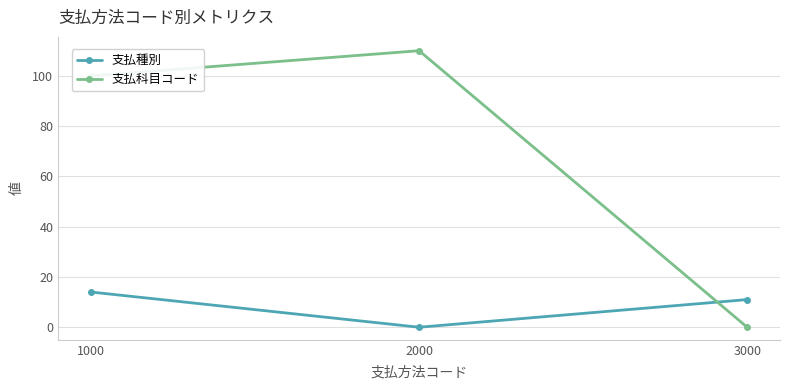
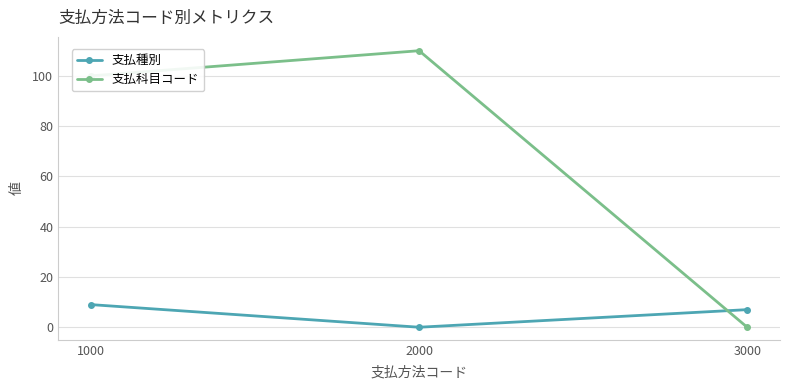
  {
    "支払種別": {
-     "1000": 14,
+     "1000": 9,
      "2000": 0,
-     "3000": 11
+     "3000": 7
    },
    "支払科目コード": {
      "2000": 110,
      "3000": 0
    }
  }
